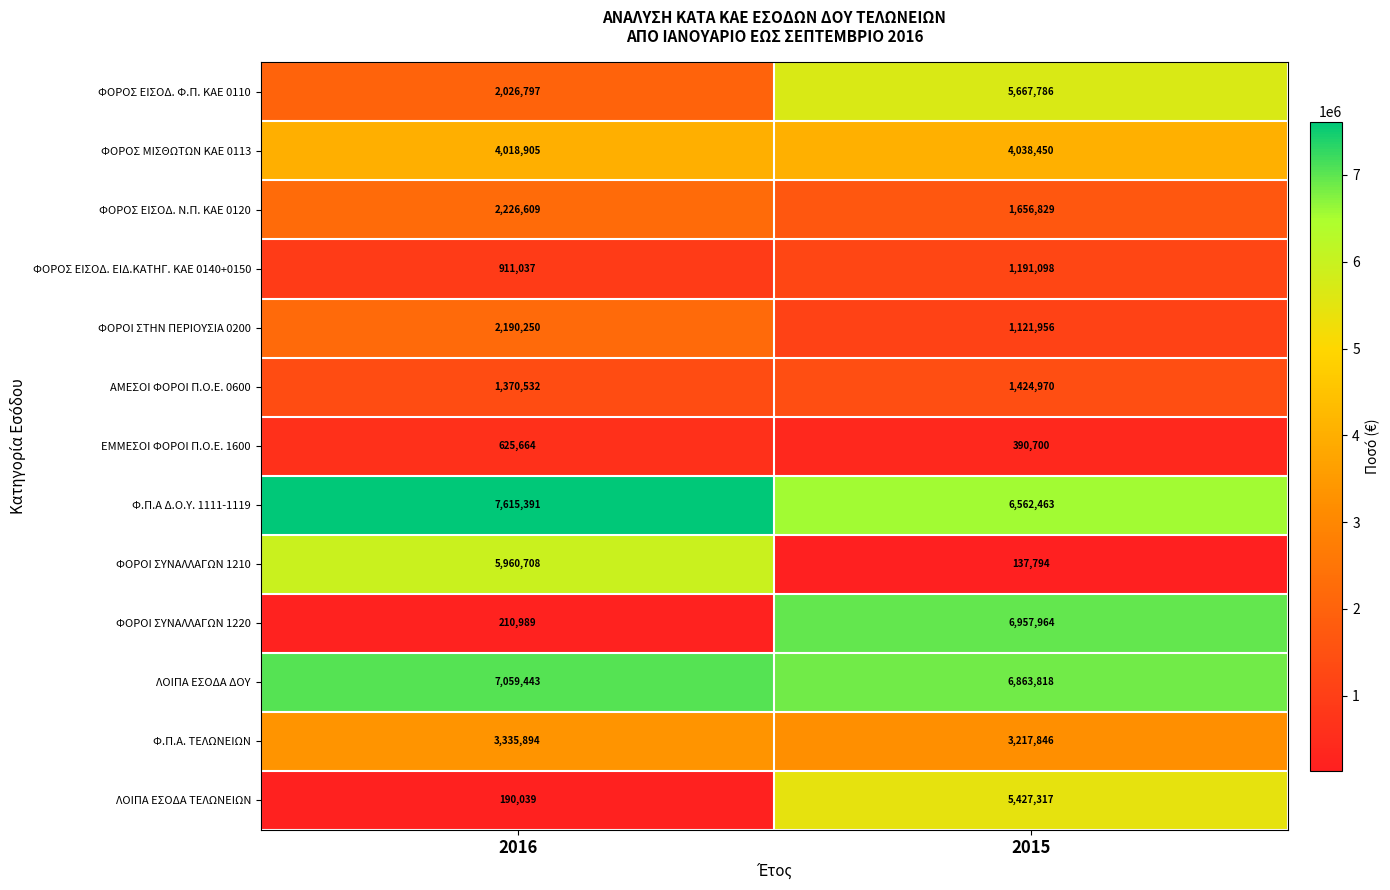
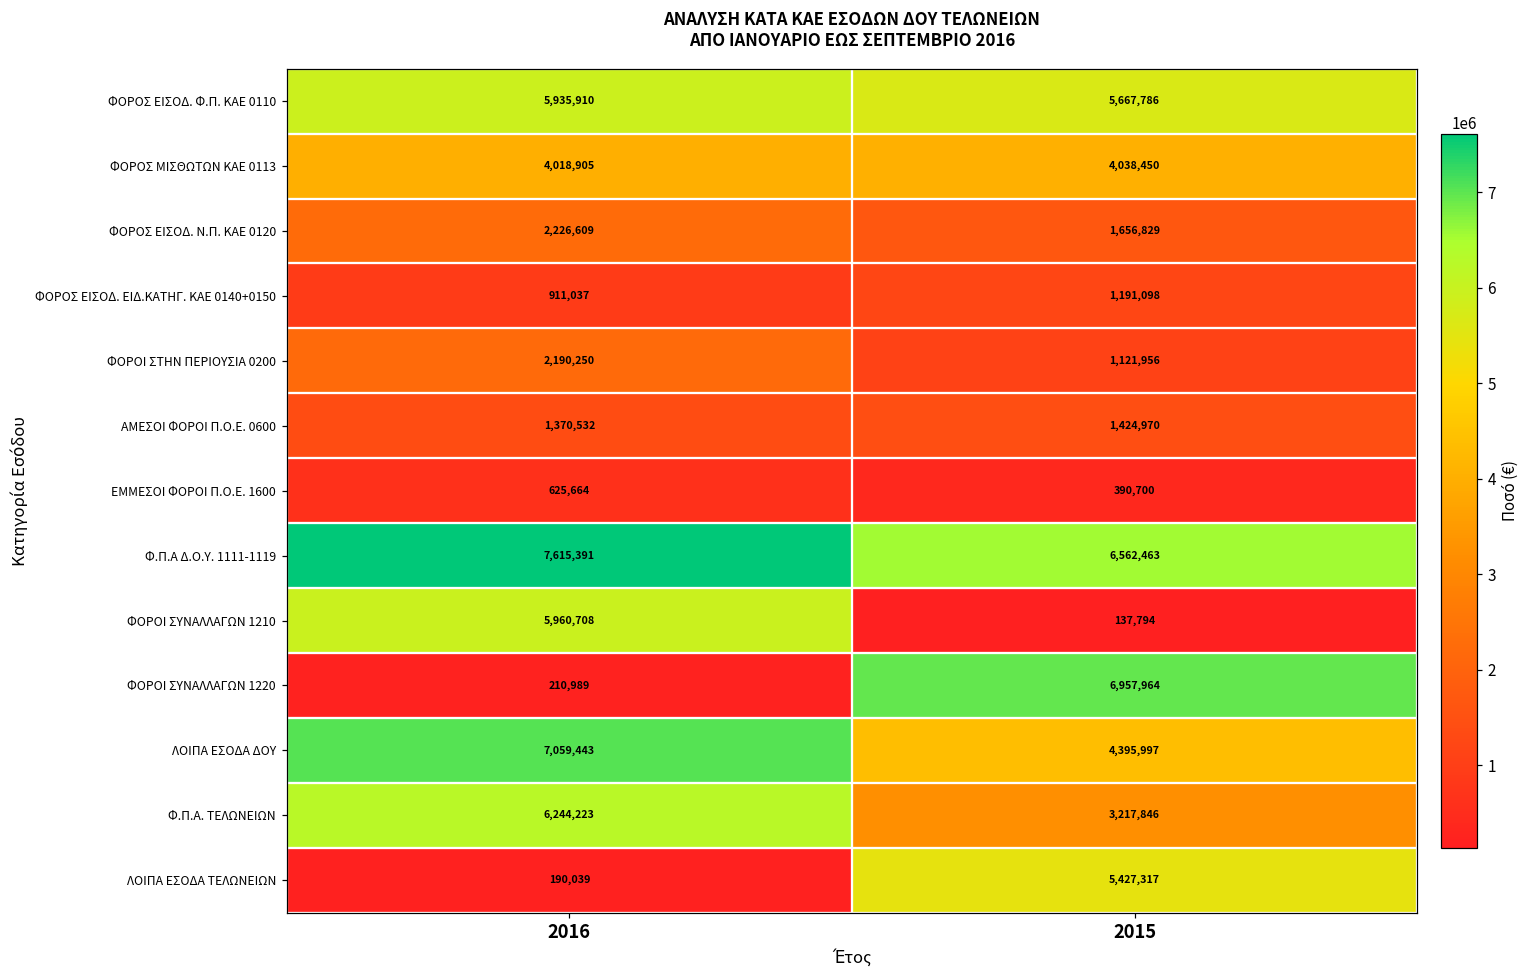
  {
    "ΦΟΡΟΣ ΕΙΣΟΔ. Φ.Π. ΚΑΕ 0110": {
-     "2016": "2,026,797",
+     "2016": "5,935,910",
      "2015": "5,667,786"
    },
    "ΦΟΡΟΣ ΜΙΣΘΩΤΩΝ ΚΑΕ 0113": {
      "2016": "4,018,905",
      "2015": "4,038,450"
    },
    "ΦΟΡΟΣ ΕΙΣΟΔ. Ν.Π. ΚΑΕ 0120": {
      "2016": "2,226,609",
      "2015": "1,656,829"
    },
    "ΦΟΡΟΣ ΕΙΣΟΔ. ΕΙΔ.ΚΑΤΗΓ. ΚΑΕ 0140+0150": {
      "2016": "911,037",
      "2015": "1,191,098"
    },
    "ΦΟΡΟΙ ΣΤΗΝ ΠΕΡΙΟΥΣΙΑ 0200": {
      "2016": "2,190,250",
      "2015": "1,121,956"
    },
    "ΑΜΕΣΟΙ ΦΟΡΟΙ Π.Ο.Ε. 0600": {
      "2016": "1,370,532",
      "2015": "1,424,970"
    },
    "ΕΜΜΕΣΟΙ ΦΟΡΟΙ Π.Ο.Ε. 1600": {
      "2016": "625,664",
      "2015": "390,700"
    },
    "Φ.Π.Α Δ.Ο.Υ. 1111-1119": {
      "2016": "7,615,391",
      "2015": "6,562,463"
    },
    "ΦΟΡΟΙ ΣΥΝΑΛΛΑΓΩΝ 1210": {
      "2016": "5,960,708",
      "2015": "137,794"
    },
    "ΦΟΡΟΙ ΣΥΝΑΛΛΑΓΩΝ 1220": {
      "2016": "210,989",
      "2015": "6,957,964"
    },
    "ΛΟΙΠΑ ΕΣΟΔΑ ΔΟΥ": {
      "2016": "7,059,443",
-     "2015": "6,863,818"
+     "2015": "4,395,997"
    },
    "Φ.Π.Α. ΤΕΛΩΝΕΙΩΝ": {
-     "2016": "3,335,894",
+     "2016": "6,244,223",
      "2015": "3,217,846"
    },
    "ΛΟΙΠΑ ΕΣΟΔΑ ΤΕΛΩΝΕΙΩΝ": {
      "2016": "190,039",
      "2015": "5,427,317"
    }
  }
